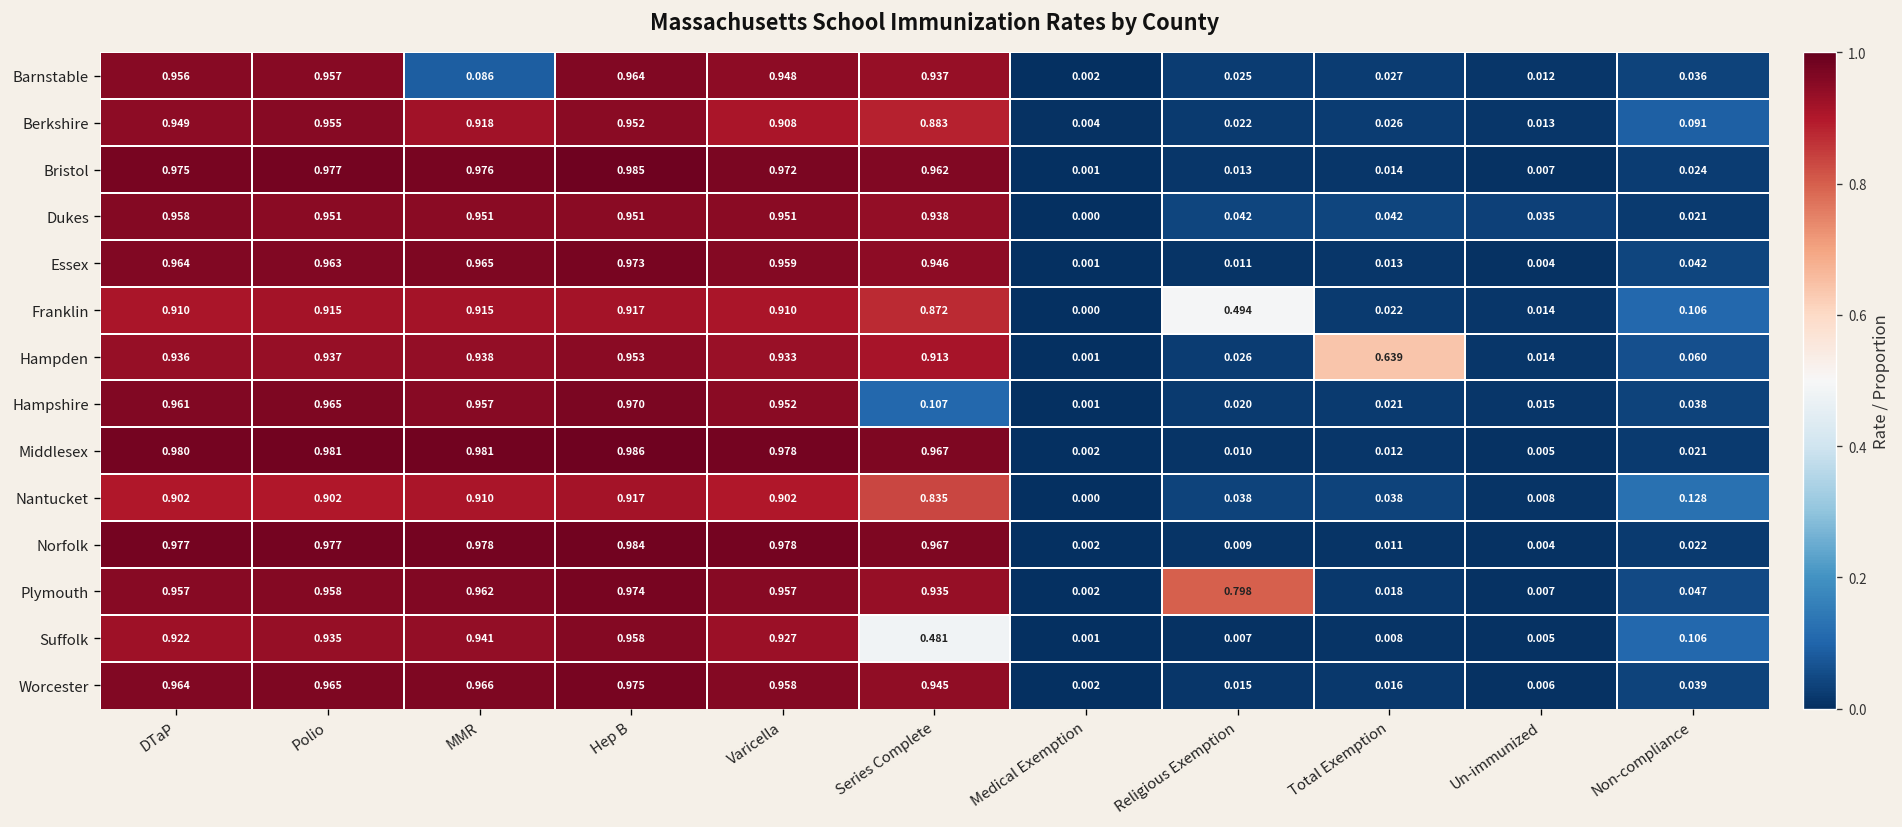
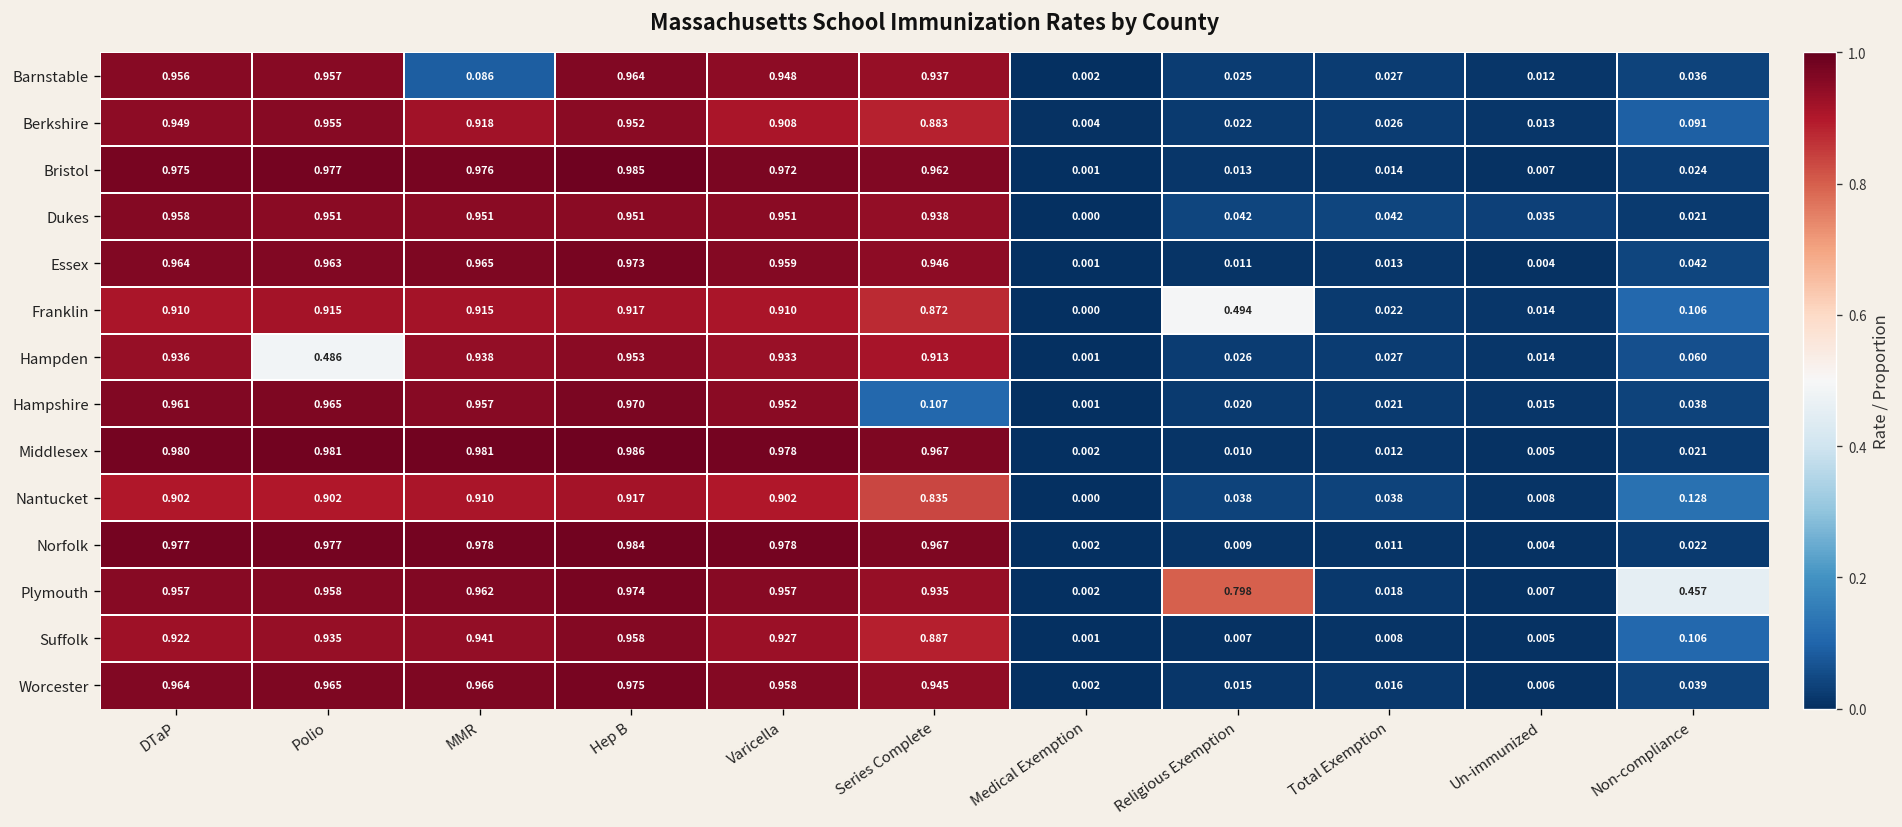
  {
    "Barnstable": {
      "DTaP": 0.956,
      "Polio": 0.957,
      "MMR": 0.086,
      "Hep B": 0.964,
      "Varicella": 0.948,
      "Series Complete": 0.937,
      "Medical Exemption": 0.002,
      "Religious Exemption": 0.025,
      "Total Exemption": 0.027,
      "Un-immunized": 0.012,
      "Non-compliance": 0.036
    },
    "Berkshire": {
      "DTaP": 0.949,
      "Polio": 0.955,
      "MMR": 0.918,
      "Hep B": 0.952,
      "Varicella": 0.908,
      "Series Complete": 0.883,
      "Medical Exemption": 0.004,
      "Religious Exemption": 0.022,
      "Total Exemption": 0.026,
      "Un-immunized": 0.013,
      "Non-compliance": 0.091
    },
    "Bristol": {
      "DTaP": 0.975,
      "Polio": 0.977,
      "MMR": 0.976,
      "Hep B": 0.985,
      "Varicella": 0.972,
      "Series Complete": 0.962,
      "Medical Exemption": 0.001,
      "Religious Exemption": 0.013,
      "Total Exemption": 0.014,
      "Un-immunized": 0.007,
      "Non-compliance": 0.024
    },
    "Dukes": {
      "DTaP": 0.958,
      "Polio": 0.951,
      "MMR": 0.951,
      "Hep B": 0.951,
      "Varicella": 0.951,
      "Series Complete": 0.938,
      "Medical Exemption": 0.000,
      "Religious Exemption": 0.042,
      "Total Exemption": 0.042,
      "Un-immunized": 0.035,
      "Non-compliance": 0.021
    },
    "Essex": {
      "DTaP": 0.964,
      "Polio": 0.963,
      "MMR": 0.965,
      "Hep B": 0.973,
      "Varicella": 0.959,
      "Series Complete": 0.946,
      "Medical Exemption": 0.001,
      "Religious Exemption": 0.011,
      "Total Exemption": 0.013,
      "Un-immunized": 0.004,
      "Non-compliance": 0.042
    },
    "Franklin": {
      "DTaP": 0.910,
      "Polio": 0.915,
      "MMR": 0.915,
      "Hep B": 0.917,
      "Varicella": 0.910,
      "Series Complete": 0.872,
      "Medical Exemption": 0.000,
      "Religious Exemption": 0.494,
      "Total Exemption": 0.022,
      "Un-immunized": 0.014,
      "Non-compliance": 0.106
    },
    "Hampden": {
      "DTaP": 0.936,
-     "Polio": 0.937,
+     "Polio": 0.486,
      "MMR": 0.938,
      "Hep B": 0.953,
      "Varicella": 0.933,
      "Series Complete": 0.913,
      "Medical Exemption": 0.001,
      "Religious Exemption": 0.026,
-     "Total Exemption": 0.639,
+     "Total Exemption": 0.027,
      "Un-immunized": 0.014,
      "Non-compliance": 0.060
    },
    "Hampshire": {
      "DTaP": 0.961,
      "Polio": 0.965,
      "MMR": 0.957,
      "Hep B": 0.970,
      "Varicella": 0.952,
      "Series Complete": 0.107,
      "Medical Exemption": 0.001,
      "Religious Exemption": 0.020,
      "Total Exemption": 0.021,
      "Un-immunized": 0.015,
      "Non-compliance": 0.038
    },
    "Middlesex": {
      "DTaP": 0.980,
      "Polio": 0.981,
      "MMR": 0.981,
      "Hep B": 0.986,
      "Varicella": 0.978,
      "Series Complete": 0.967,
      "Medical Exemption": 0.002,
      "Religious Exemption": 0.010,
      "Total Exemption": 0.012,
      "Un-immunized": 0.005,
      "Non-compliance": 0.021
    },
    "Nantucket": {
      "DTaP": 0.902,
      "Polio": 0.902,
      "MMR": 0.910,
      "Hep B": 0.917,
      "Varicella": 0.902,
      "Series Complete": 0.835,
      "Medical Exemption": 0.000,
      "Religious Exemption": 0.038,
      "Total Exemption": 0.038,
      "Un-immunized": 0.008,
      "Non-compliance": 0.128
    },
    "Norfolk": {
      "DTaP": 0.977,
      "Polio": 0.977,
      "MMR": 0.978,
      "Hep B": 0.984,
      "Varicella": 0.978,
      "Series Complete": 0.967,
      "Medical Exemption": 0.002,
      "Religious Exemption": 0.009,
      "Total Exemption": 0.011,
      "Un-immunized": 0.004,
      "Non-compliance": 0.022
    },
    "Plymouth": {
      "DTaP": 0.957,
      "Polio": 0.958,
      "MMR": 0.962,
      "Hep B": 0.974,
      "Varicella": 0.957,
      "Series Complete": 0.935,
      "Medical Exemption": 0.002,
      "Religious Exemption": 0.798,
      "Total Exemption": 0.018,
      "Un-immunized": 0.007,
-     "Non-compliance": 0.047
+     "Non-compliance": 0.457
    },
    "Suffolk": {
      "DTaP": 0.922,
      "Polio": 0.935,
      "MMR": 0.941,
      "Hep B": 0.958,
      "Varicella": 0.927,
-     "Series Complete": 0.481,
+     "Series Complete": 0.887,
      "Medical Exemption": 0.001,
      "Religious Exemption": 0.007,
      "Total Exemption": 0.008,
      "Un-immunized": 0.005,
      "Non-compliance": 0.106
    },
    "Worcester": {
      "DTaP": 0.964,
      "Polio": 0.965,
      "MMR": 0.966,
      "Hep B": 0.975,
      "Varicella": 0.958,
      "Series Complete": 0.945,
      "Medical Exemption": 0.002,
      "Religious Exemption": 0.015,
      "Total Exemption": 0.016,
      "Un-immunized": 0.006,
      "Non-compliance": 0.039
    }
  }
